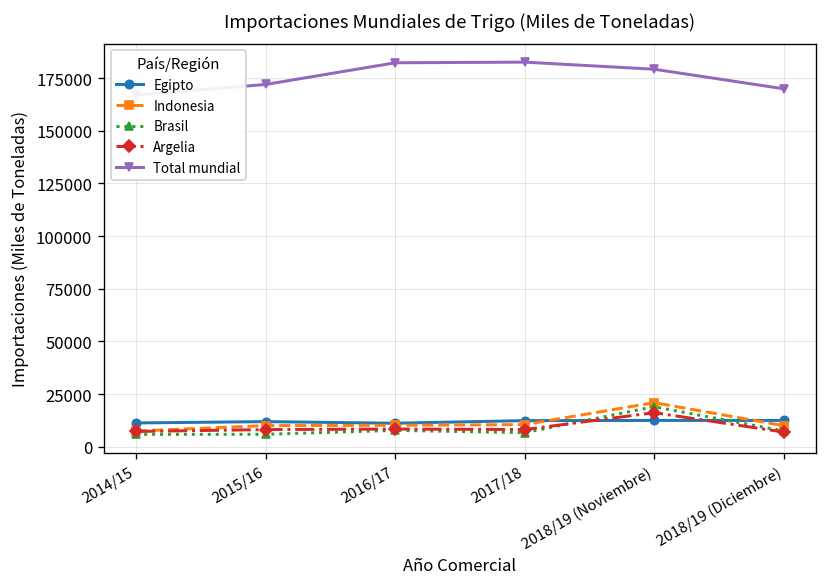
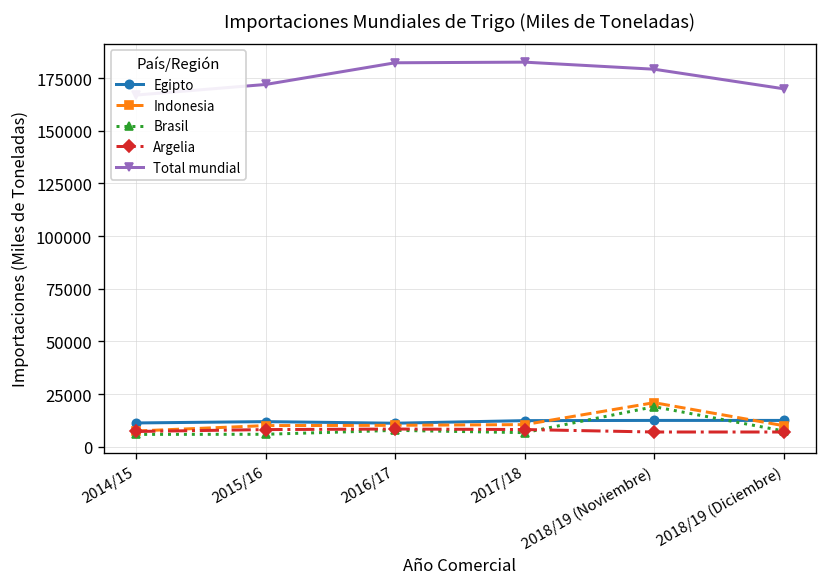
  {
    "Egipto": {
      "2014/15": 11000,
      "2015/16": 12000,
      "2017/18": 12000,
      "2018/19 (Noviembre)": 13000,
      "2018/19 (Diciembre)": 13000
    },
    "Indonesia": {
      "2015/16": 10000,
      "2017/18": 11000,
      "2018/19 (Noviembre)": 21000,
      "2018/19 (Diciembre)": 10000
    },
    "Brasil": {
      "2015/16": 6000,
      "2017/18": 7000,
      "2018/19 (Noviembre)": 19000
    },
    "Argelia": {
      "2015/16": 8000,
      "2017/18": 8000,
-     "2018/19 (Noviembre)": 16000
+     "2018/19 (Noviembre)": 7000
    },
    "Total mundial": {
      "2015/16": 172000,
      "2016/17": 182000,
      "2017/18": 183000,
      "2018/19 (Noviembre)": 179000,
      "2018/19 (Diciembre)": 170000
    }
  }
